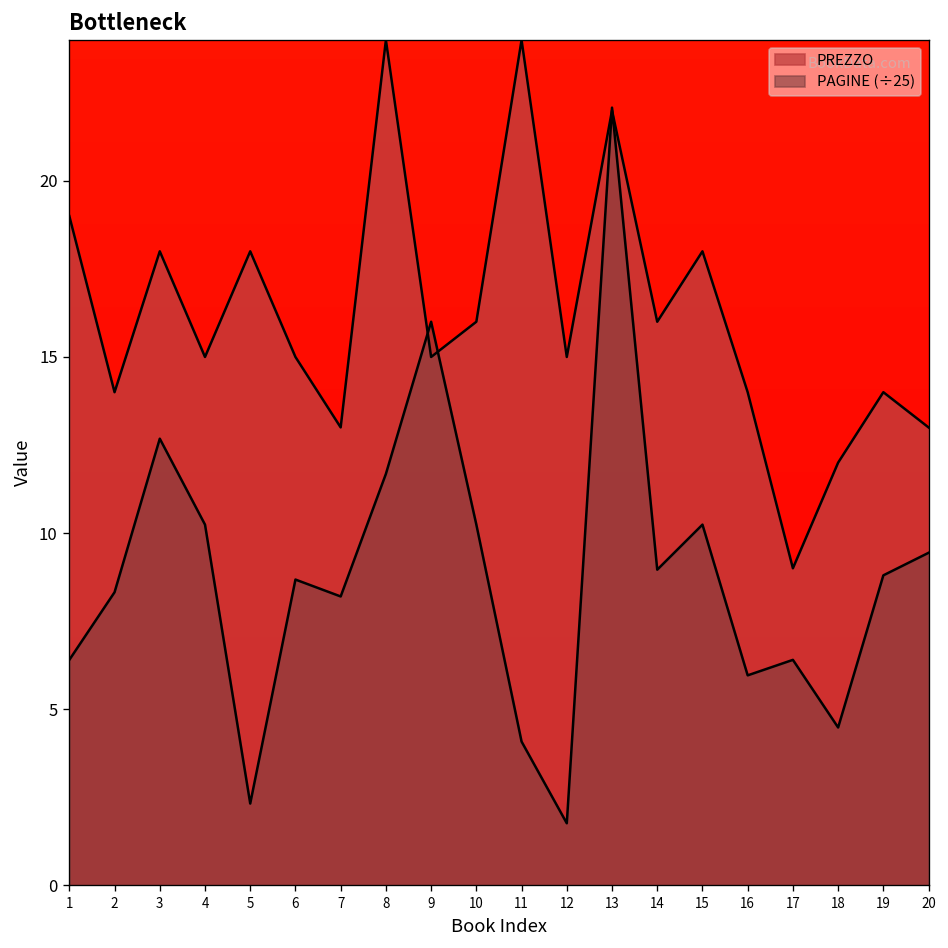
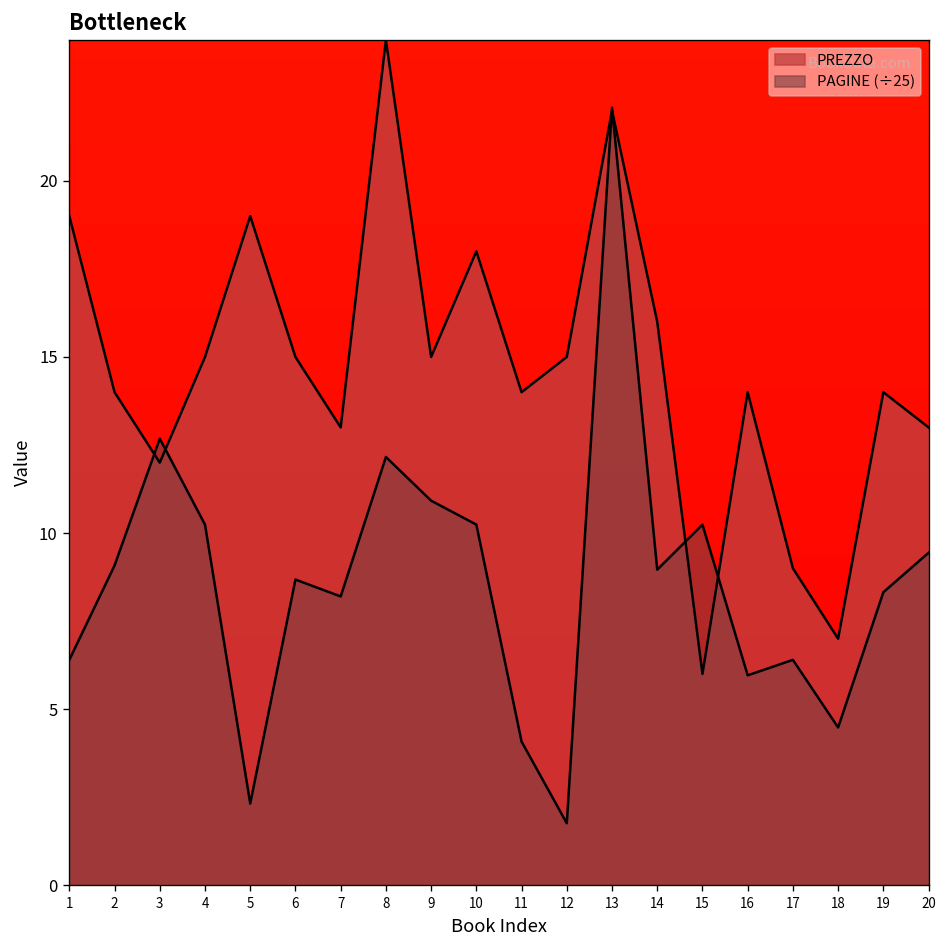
  {
    "PREZZO": {
      "1": 19,
      "2": 14,
-     "3": 18,
+     "3": 12,
      "4": 15,
-     "5": 18,
+     "5": 19,
      "6": 15,
      "7": 13,
      "8": 24,
      "9": 15,
-     "10": 16,
-     "11": 24,
+     "10": 18,
+     "11": 14,
      "12": 15,
      "14": 16,
-     "15": 18,
+     "15": 6,
      "16": 14,
      "17": 9,
-     "18": 12,
+     "18": 7,
      "19": 14,
      "20": 13
    },
    "PAGINE (÷25)": {
      "1": 6.4,
-     "2": 8.3,
+     "2": 9.1,
      "3": 12.7,
      "4": 10.2,
      "5": 2.3,
      "6": 8.7,
      "7": 8.2,
-     "8": 11.7,
-     "9": 16.0,
+     "8": 12.2,
+     "9": 10.9,
      "10": 10.2,
      "11": 4.1,
      "12": 1.8,
      "14": 9.0,
      "15": 10.2,
      "16": 6.0,
      "17": 6.4,
      "18": 4.5,
-     "19": 8.8,
+     "19": 8.3,
      "20": 9.4
    }
  }
